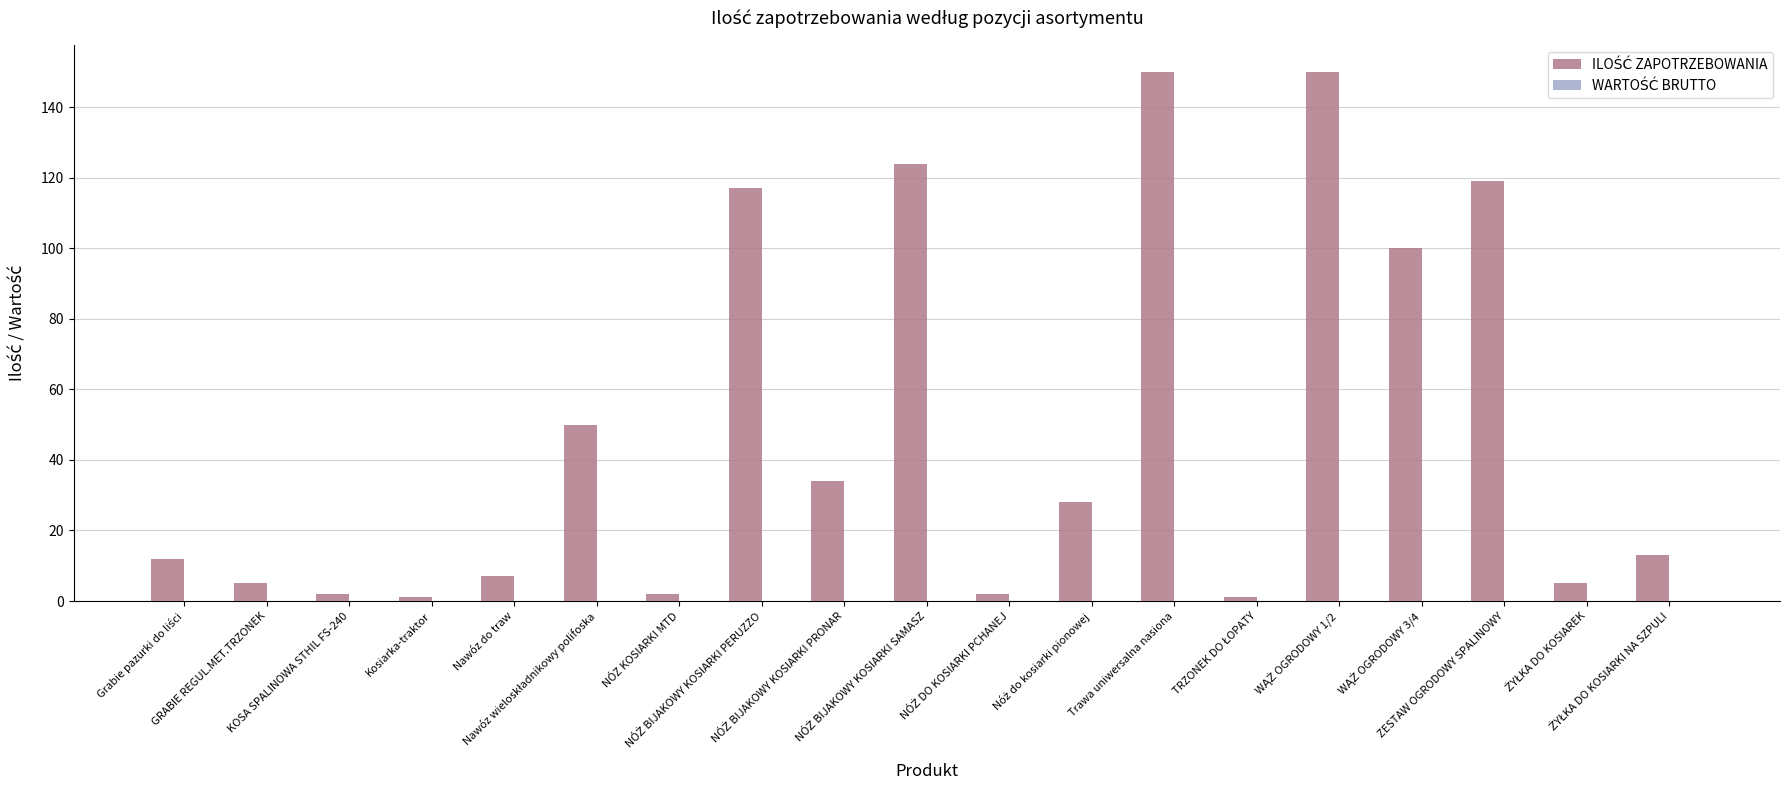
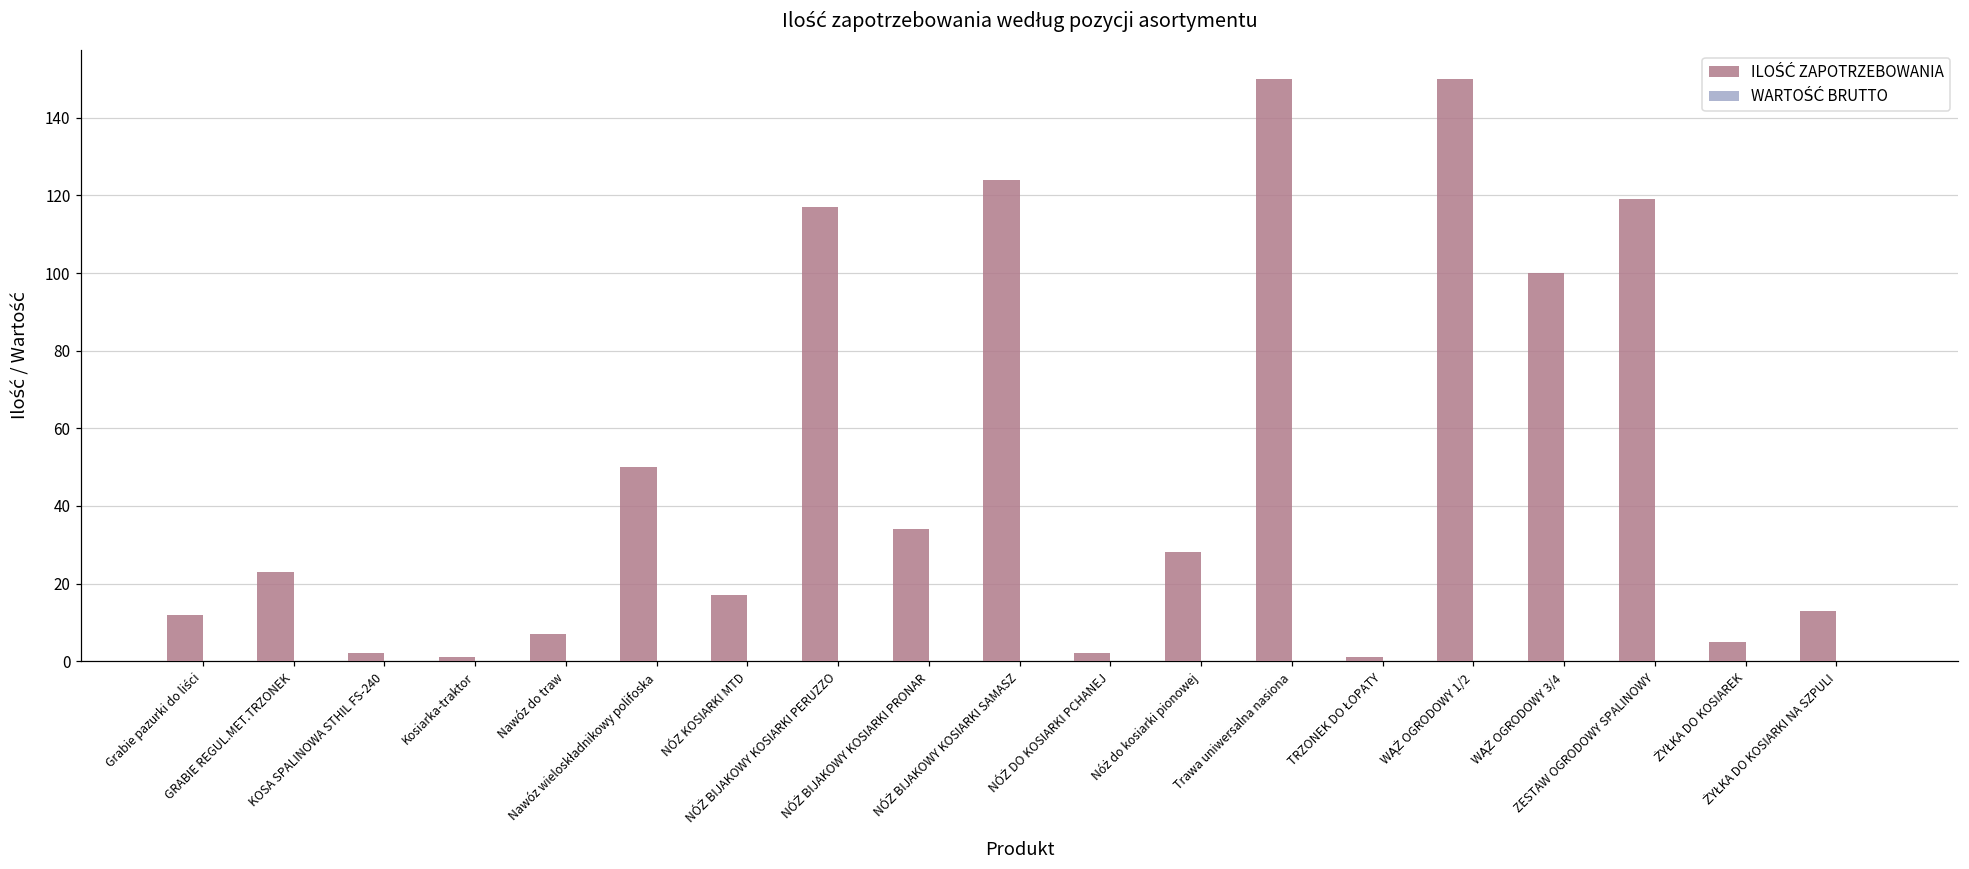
  {
    "ILOŚĆ ZAPOTRZEBOWANIA": {
      "Grabie pazurki do liści": 12,
-     "GRABIE REGUL.MET.TRZONEK": 5,
+     "GRABIE REGUL.MET.TRZONEK": 23,
      "KOSA SPALINOWA STHIL FS-240": 2,
      "Kosiarka-traktor": 1,
      "Nawóz do traw": 7,
      "Nawóz wieloskładnikowy polifoska": 50,
-     "NÓZ KOSIARKI MTD": 2,
+     "NÓZ KOSIARKI MTD": 17,
      "NÓŻ BIJAKOWY KOSIARKI PERUZZO": 117,
      "NÓŻ BIJAKOWY KOSIARKI PRONAR": 34,
      "NÓŻ BIJAKOWY KOSIARKI SAMASZ": 124,
      "NÓŻ DO KOSIARKI PCHANEJ": 2,
      "Nóż do kosiarki pionowej": 28,
      "Trawa uniwersalna nasiona": 150,
      "TRZONEK DO ŁOPATY": 1,
      "WĄŻ OGRODOWY 1/2": 150,
      "WĄŻ OGRODOWY 3/4": 100,
      "ZESTAW OGRODOWY SPALINOWY": 119,
      "ŻYŁKA DO KOSIAREK": 5,
      "ŻYŁKA DO KOSIARKI NA SZPULI": 13
    },
    "WARTOŚĆ BRUTTO": {
      "Grabie pazurki do liści": 0,
      "GRABIE REGUL.MET.TRZONEK": 0,
      "KOSA SPALINOWA STHIL FS-240": 0,
      "Kosiarka-traktor": 0,
      "Nawóz do traw": 0,
      "Nawóz wieloskładnikowy polifoska": 0,
      "NÓZ KOSIARKI MTD": 0,
      "NÓŻ BIJAKOWY KOSIARKI PERUZZO": 0,
      "NÓŻ BIJAKOWY KOSIARKI PRONAR": 0,
      "NÓŻ BIJAKOWY KOSIARKI SAMASZ": 0,
      "NÓŻ DO KOSIARKI PCHANEJ": 0,
      "Nóż do kosiarki pionowej": 0,
      "Trawa uniwersalna nasiona": 0,
      "TRZONEK DO ŁOPATY": 0,
      "WĄŻ OGRODOWY 1/2": 0,
      "WĄŻ OGRODOWY 3/4": 0,
      "ZESTAW OGRODOWY SPALINOWY": 0,
      "ŻYŁKA DO KOSIAREK": 0,
      "ŻYŁKA DO KOSIARKI NA SZPULI": 0
    }
  }
